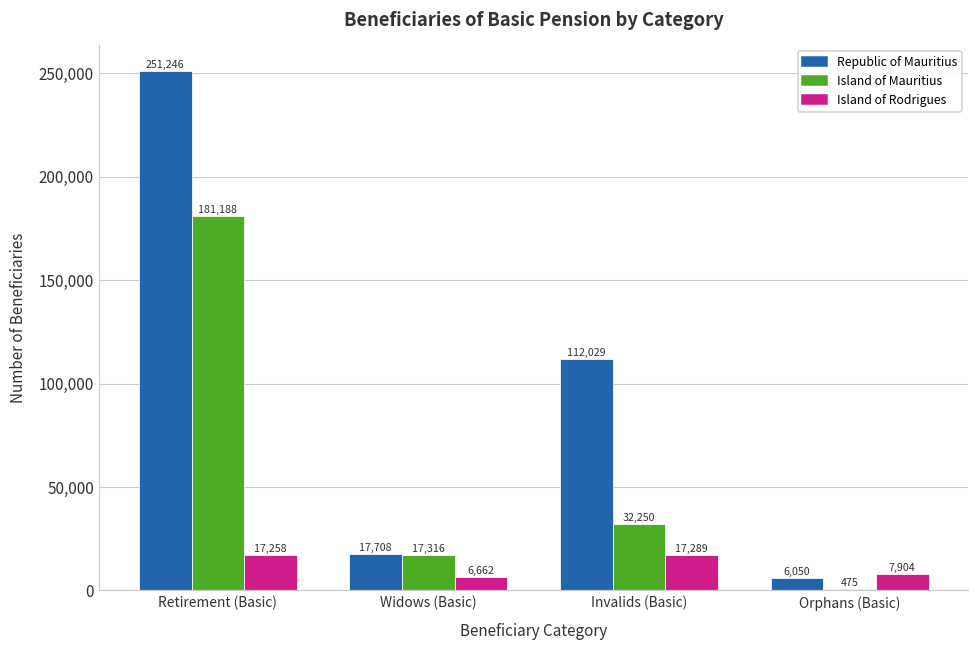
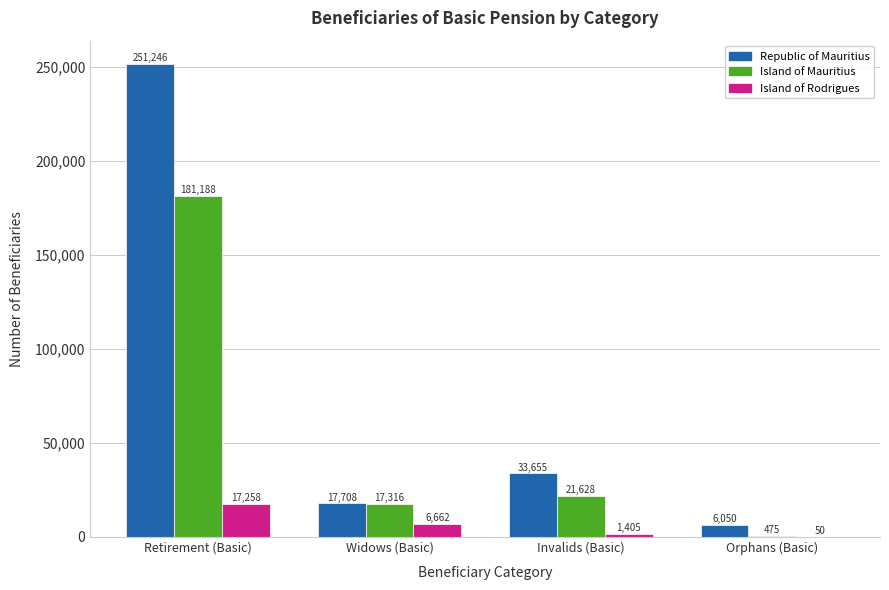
  {
    "Republic of Mauritius": {
      "Retirement (Basic)": "251,246",
      "Widows (Basic)": "17,708",
-     "Invalids (Basic)": "112,029",
+     "Invalids (Basic)": "33,655",
      "Orphans (Basic)": "6,050"
    },
    "Island of Mauritius": {
      "Retirement (Basic)": "181,188",
      "Widows (Basic)": "17,316",
-     "Invalids (Basic)": "32,250",
+     "Invalids (Basic)": "21,628",
      "Orphans (Basic)": "475"
    },
    "Island of Rodrigues": {
      "Retirement (Basic)": "17,258",
      "Widows (Basic)": "6,662",
-     "Invalids (Basic)": "17,289",
-     "Orphans (Basic)": "7,904"
+     "Invalids (Basic)": "1,405",
+     "Orphans (Basic)": "50"
    }
  }
